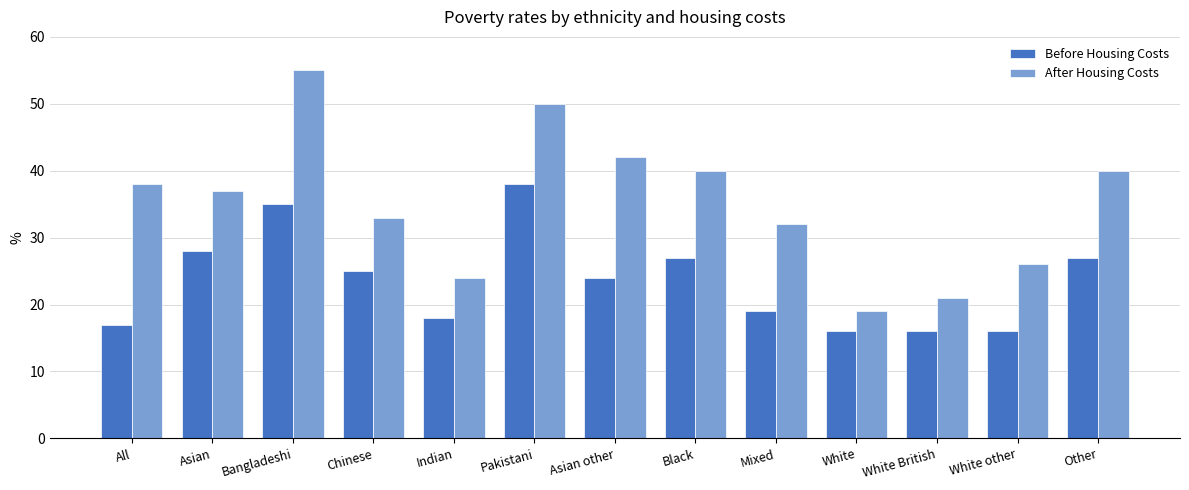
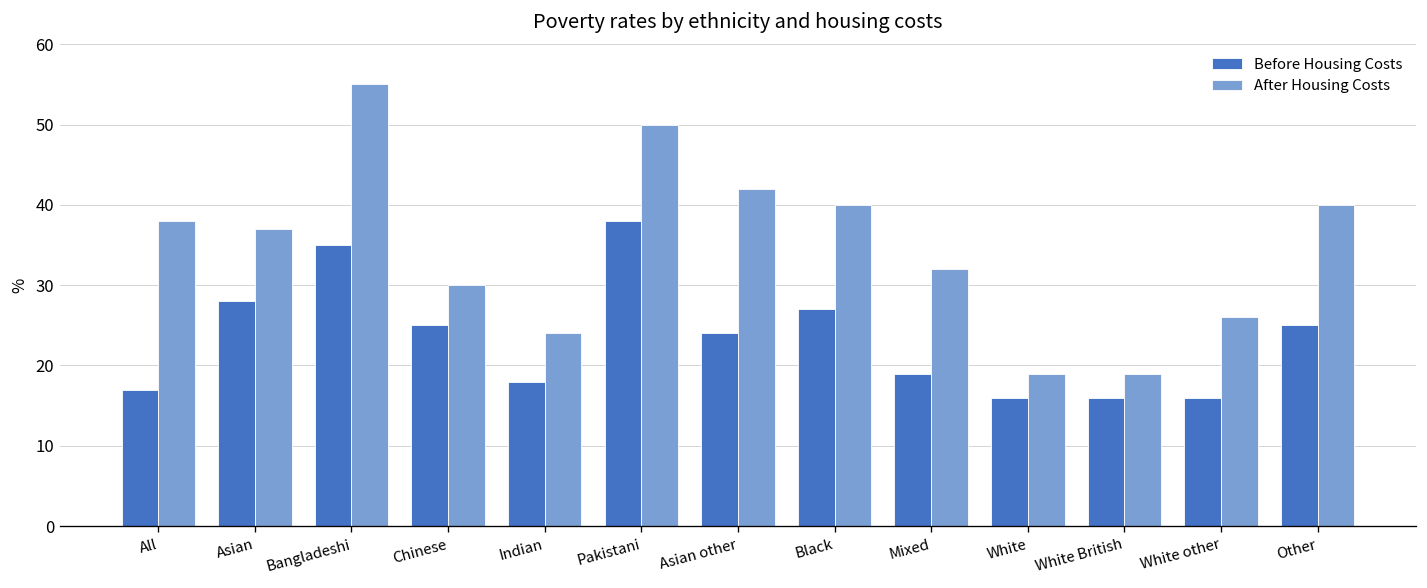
  {
    "Before Housing Costs": {
      "All": 17,
      "Asian": 28,
      "Bangladeshi": 35,
      "Chinese": 25,
      "Indian": 18,
      "Pakistani": 38,
      "Asian other": 24,
      "Black": 27,
      "Mixed": 19,
      "White": 16,
      "White British": 16,
      "White other": 16,
-     "Other": 27
+     "Other": 25
    },
    "After Housing Costs": {
      "All": 38,
      "Asian": 37,
      "Bangladeshi": 55,
-     "Chinese": 33,
+     "Chinese": 30,
      "Indian": 24,
      "Pakistani": 50,
      "Asian other": 42,
      "Black": 40,
      "Mixed": 32,
      "White": 19,
-     "White British": 21,
+     "White British": 19,
      "White other": 26,
      "Other": 40
    }
  }
